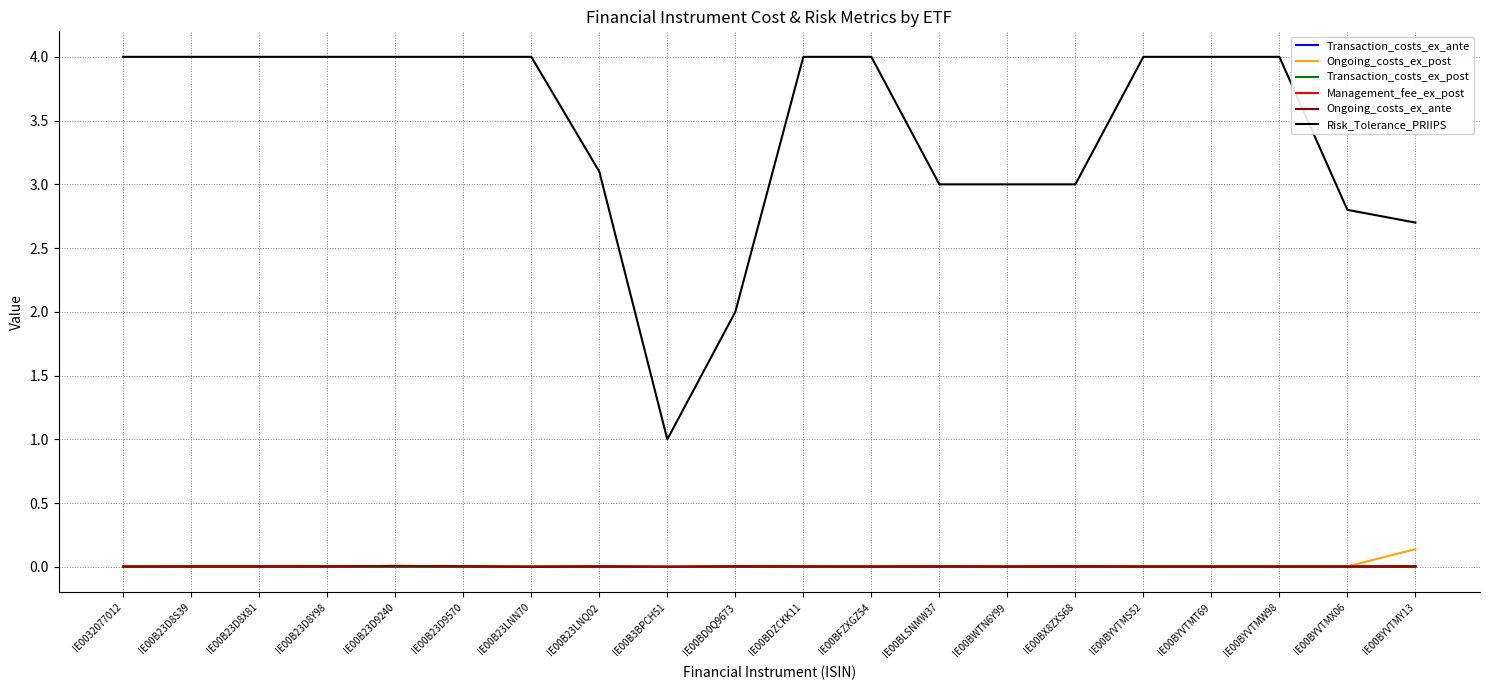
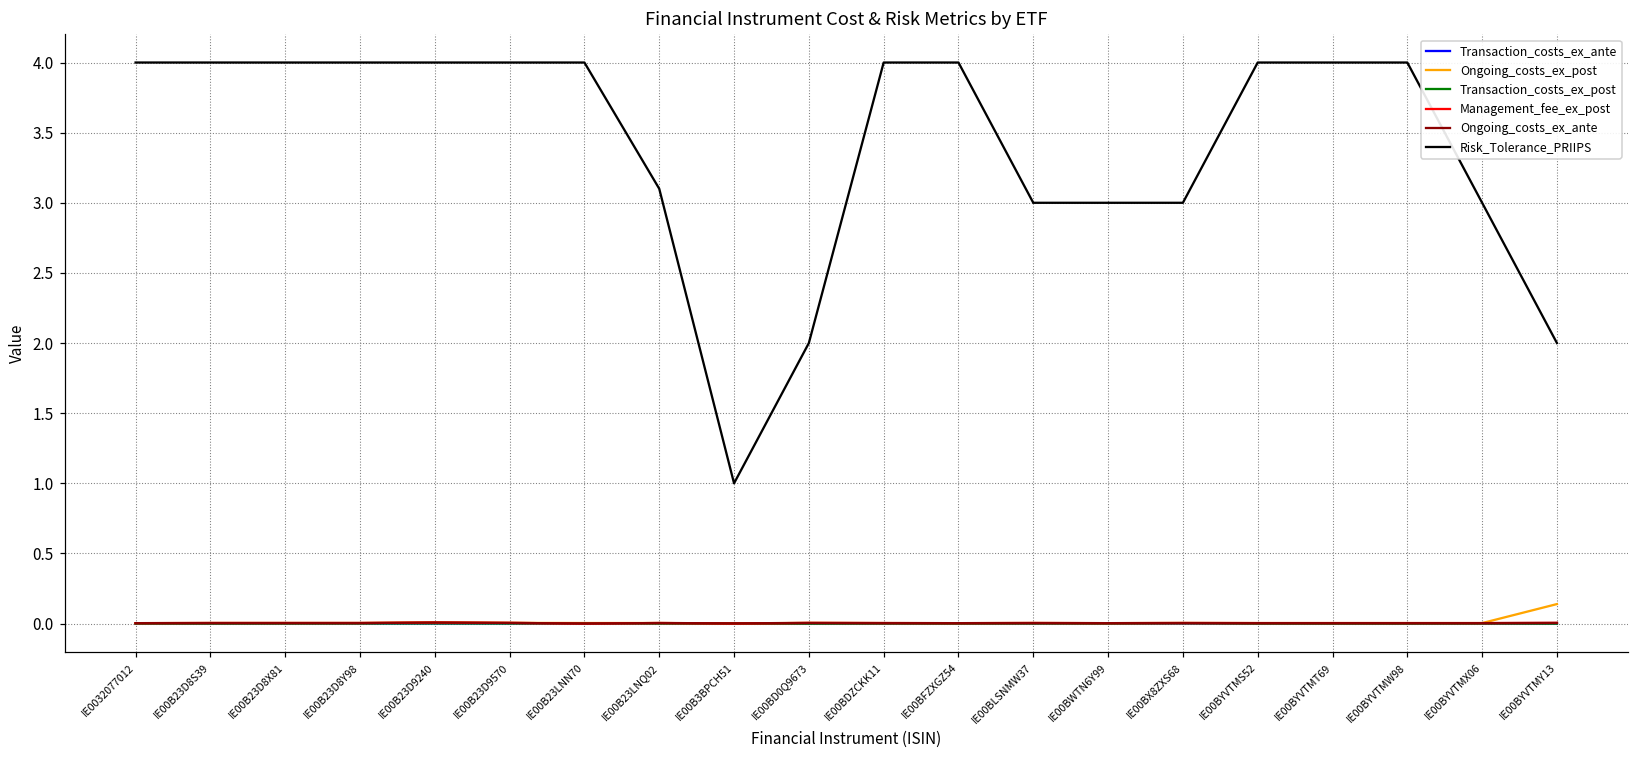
  {
    "Ongoing_costs_ex_post": {
      "IE00BYVTMY13": 0.14
    },
    "Risk_Tolerance_PRIIPS": {
      "IE0032077012": 4.0,
      "IE00B23D8S39": 4.0,
      "IE00B23D8X81": 4.0,
      "IE00B23D8Y98": 4.0,
      "IE00B23D9240": 4.0,
      "IE00B23D9570": 4.0,
      "IE00B23LNN70": 4.0,
      "IE00B23LNQ02": 3.1,
      "IE00B3BPCH51": 1.0,
      "IE00BD0Q9673": 2.0,
      "IE00BDZCKK11": 4.0,
      "IE00BFZXGZ54": 4.0,
      "IE00BLSNMW37": 3.0,
      "IE00BWTN6Y99": 3.0,
      "IE00BX8ZXS68": 3.0,
      "IE00BYVTMS52": 4.0,
      "IE00BYVTMT69": 4.0,
      "IE00BYVTMW98": 4.0,
-     "IE00BYVTMX06": 2.8,
-     "IE00BYVTMY13": 2.7
+     "IE00BYVTMX06": 3.0,
+     "IE00BYVTMY13": 2.0
    }
  }
